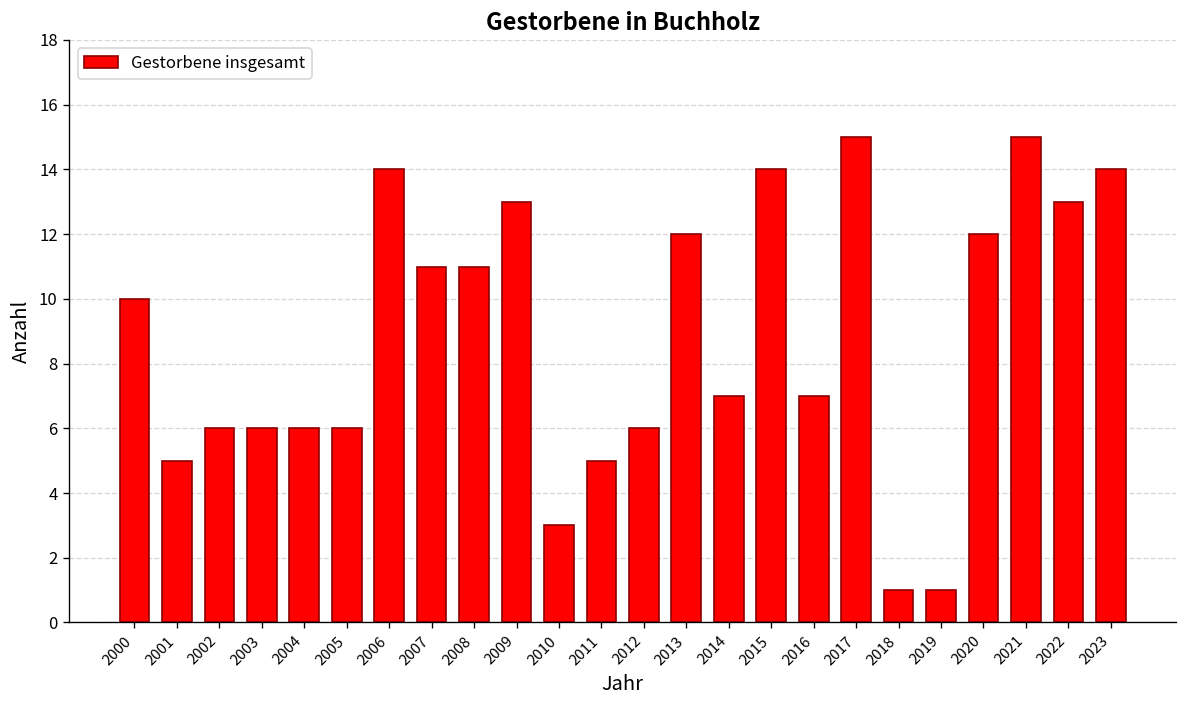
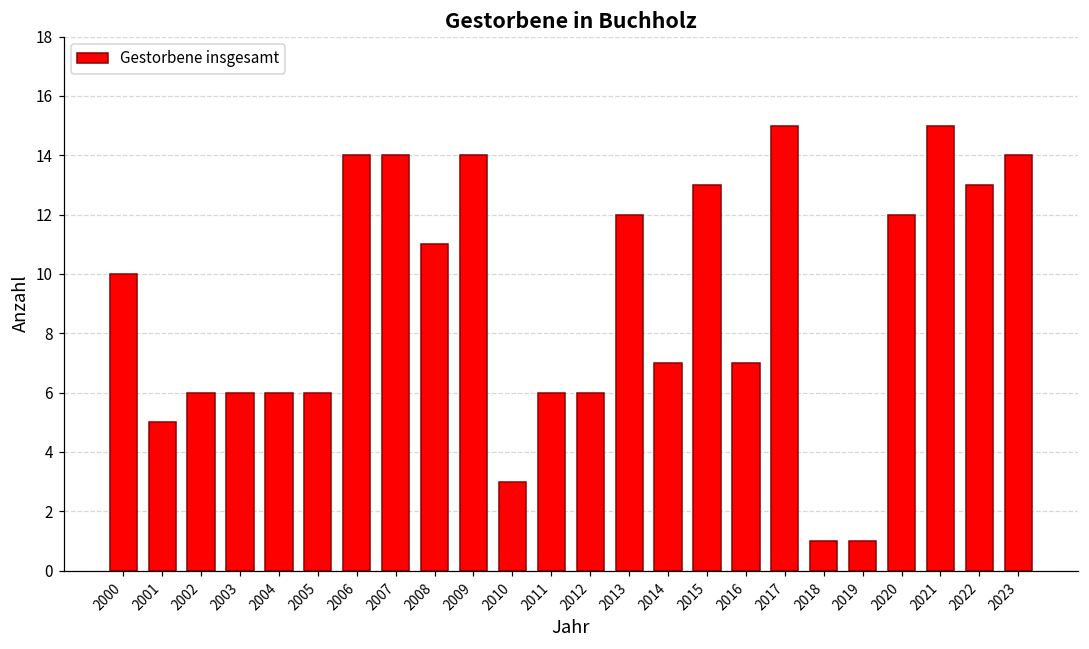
  {
    "2000": 10,
    "2001": 5,
    "2002": 6,
    "2003": 6,
    "2004": 6,
    "2005": 6,
    "2006": 14,
-   "2007": 11,
+   "2007": 14,
    "2008": 11,
-   "2009": 13,
+   "2009": 14,
    "2010": 3,
-   "2011": 5,
+   "2011": 6,
    "2012": 6,
    "2013": 12,
    "2014": 7,
-   "2015": 14,
+   "2015": 13,
    "2016": 7,
    "2017": 15,
    "2018": 1,
    "2019": 1,
    "2020": 12,
    "2021": 15,
    "2022": 13,
    "2023": 14
  }
